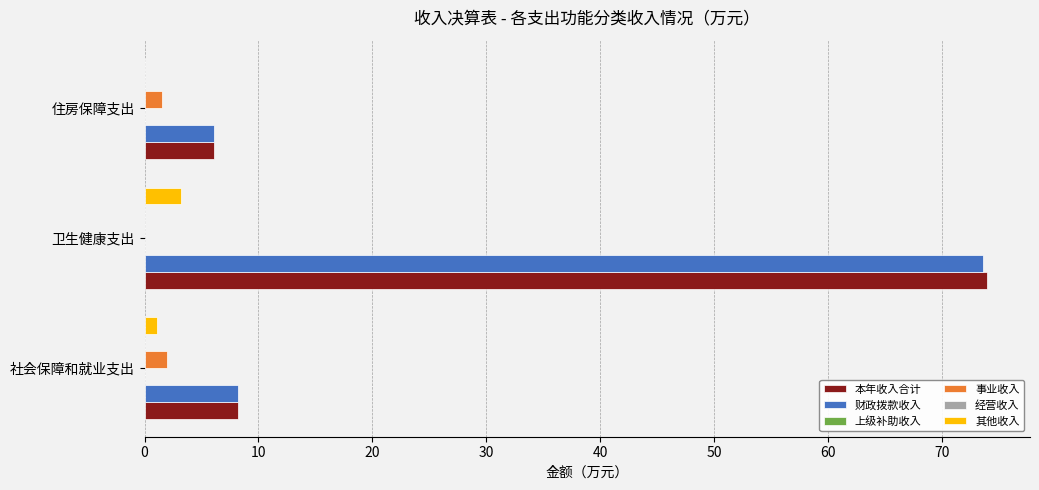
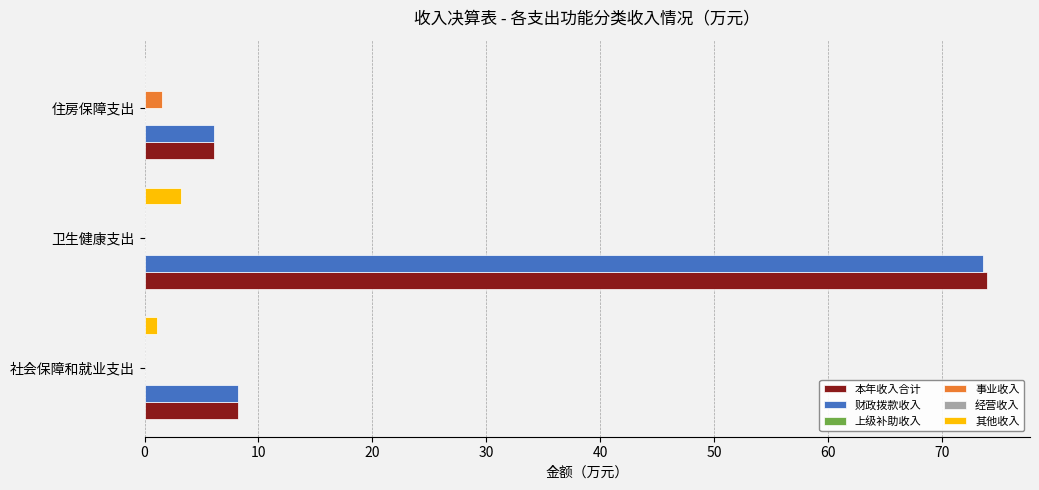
  {
    "本年收入合计": {
      "住房保障支出": 6,
      "卫生健康支出": 74,
      "社会保障和就业支出": 8
    },
    "财政拨款收入": {
      "住房保障支出": 6,
      "卫生健康支出": 73.6,
      "社会保障和就业支出": 8
    },
    "上级补助收入": {
      "住房保障支出": 0,
      "卫生健康支出": 0,
      "社会保障和就业支出": 0
    },
    "事业收入": {
      "住房保障支出": 1.5,
-     "社会保障和就业支出": 2
+     "社会保障和就业支出": 0
    },
    "经营收入": {
      "住房保障支出": 0,
      "卫生健康支出": 0,
      "社会保障和就业支出": 0
    },
    "其他收入": {
      "住房保障支出": 0,
      "卫生健康支出": 3,
      "社会保障和就业支出": 1
    }
  }
